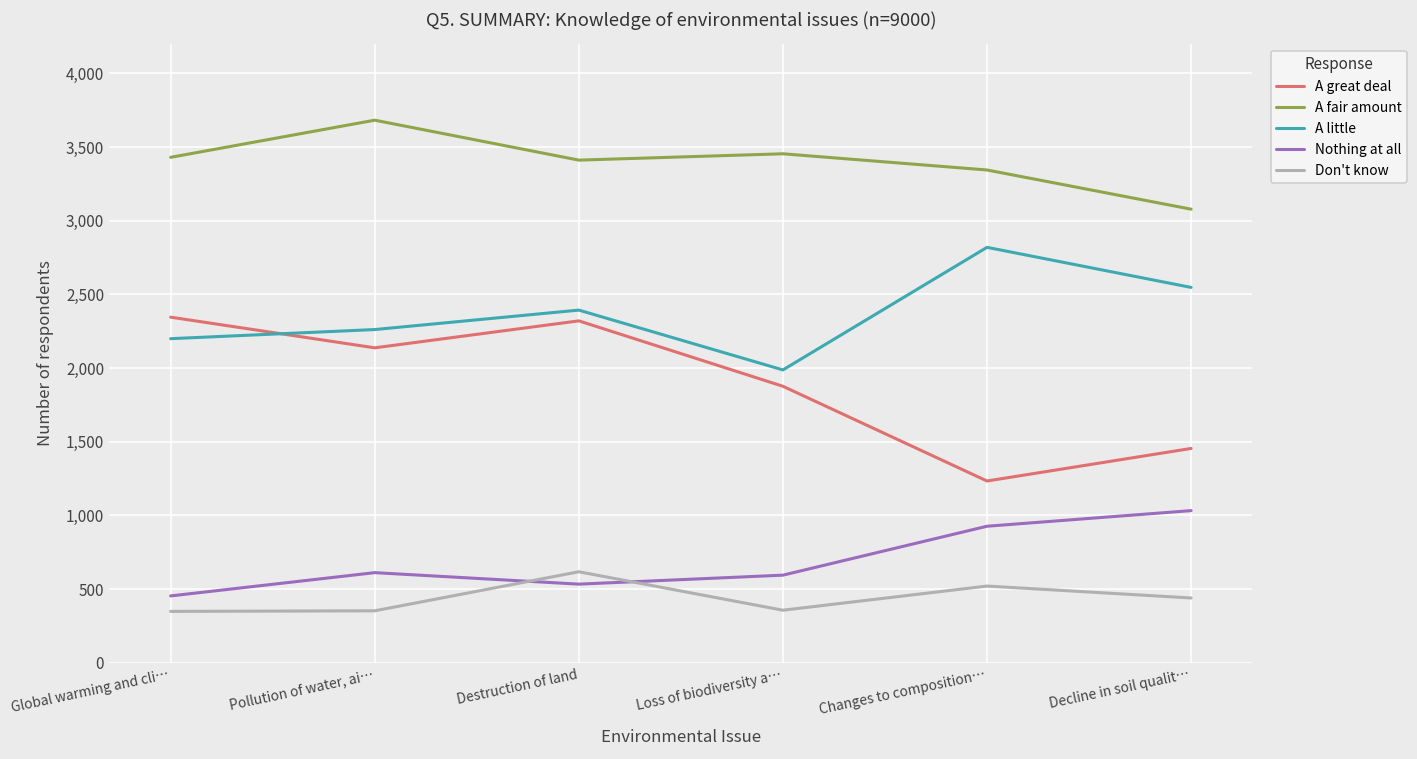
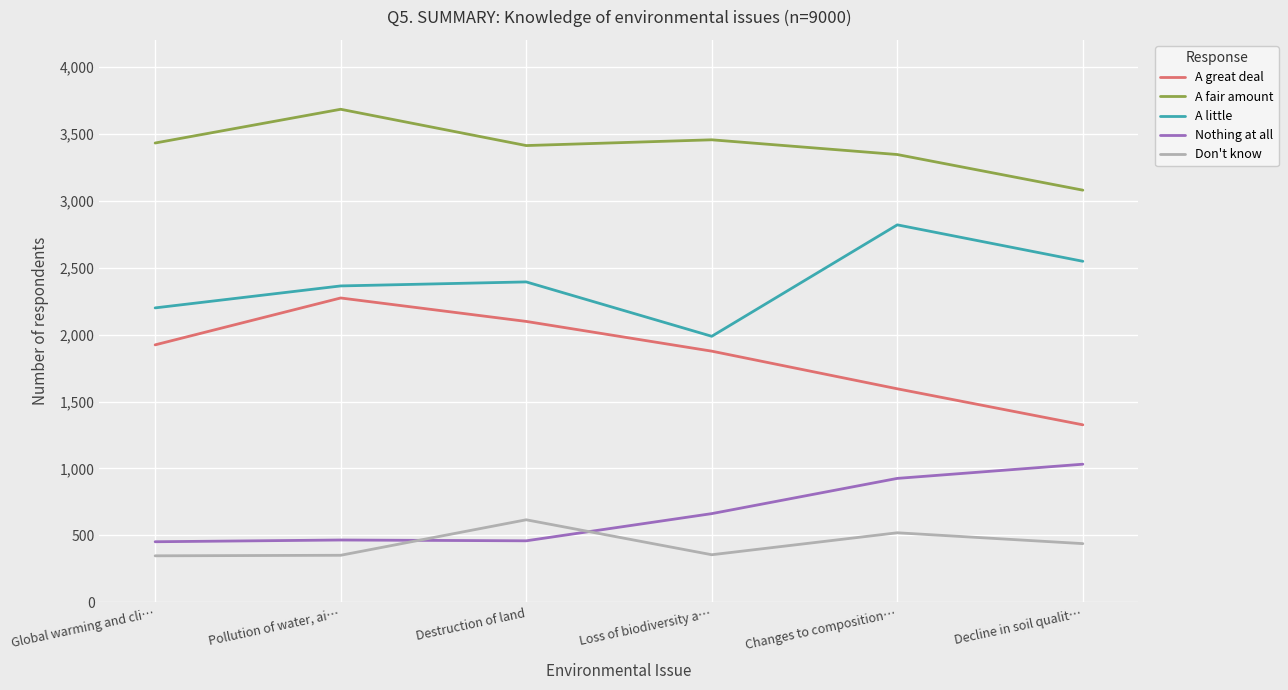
  {
    "A great deal": {
-     "Global warming and cli…": "2,350",
-     "Pollution of water, ai…": "2,140",
-     "Destruction of land": "2,320",
+     "Global warming and cli…": "1,920",
+     "Pollution of water, ai…": "2,270",
+     "Destruction of land": "2,100",
      "Loss of biodiversity a…": "1,880",
-     "Changes to composition…": "1,230",
-     "Decline in soil qualit…": "1,450"
+     "Changes to composition…": "1,600",
+     "Decline in soil qualit…": "1,330"
    },
    "A fair amount": {
      "Global warming and cli…": "3,430",
      "Pollution of water, ai…": "3,680",
      "Destruction of land": "3,410",
      "Loss of biodiversity a…": "3,450",
      "Changes to composition…": "3,340",
      "Decline in soil qualit…": "3,080"
    },
    "A little": {
      "Global warming and cli…": "2,200",
-     "Pollution of water, ai…": "2,260",
+     "Pollution of water, ai…": "2,360",
      "Destruction of land": "2,390",
      "Loss of biodiversity a…": "1,990",
      "Changes to composition…": "2,820",
      "Decline in soil qualit…": "2,550"
    },
    "Nothing at all": {
      "Global warming and cli…": "450",
-     "Pollution of water, ai…": "610",
-     "Destruction of land": "530",
-     "Loss of biodiversity a…": "590",
+     "Pollution of water, ai…": "470",
+     "Destruction of land": "460",
+     "Loss of biodiversity a…": "660",
      "Changes to composition…": "930",
      "Decline in soil qualit…": "1,030"
    },
    "Don't know": {
      "Global warming and cli…": "350",
      "Pollution of water, ai…": "350",
      "Destruction of land": "620",
      "Loss of biodiversity a…": "360",
      "Changes to composition…": "520",
      "Decline in soil qualit…": "440"
    }
  }
